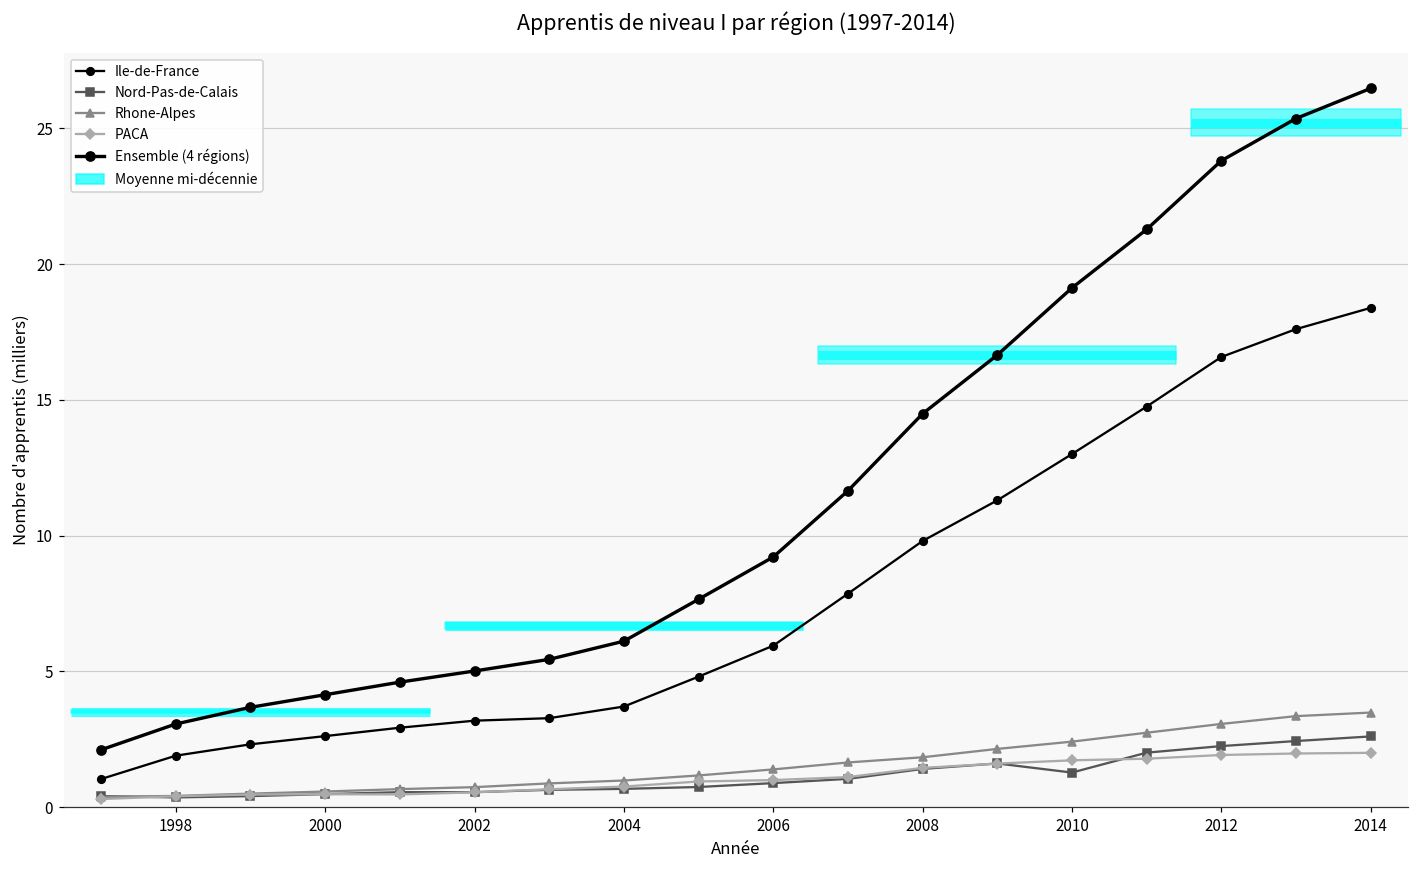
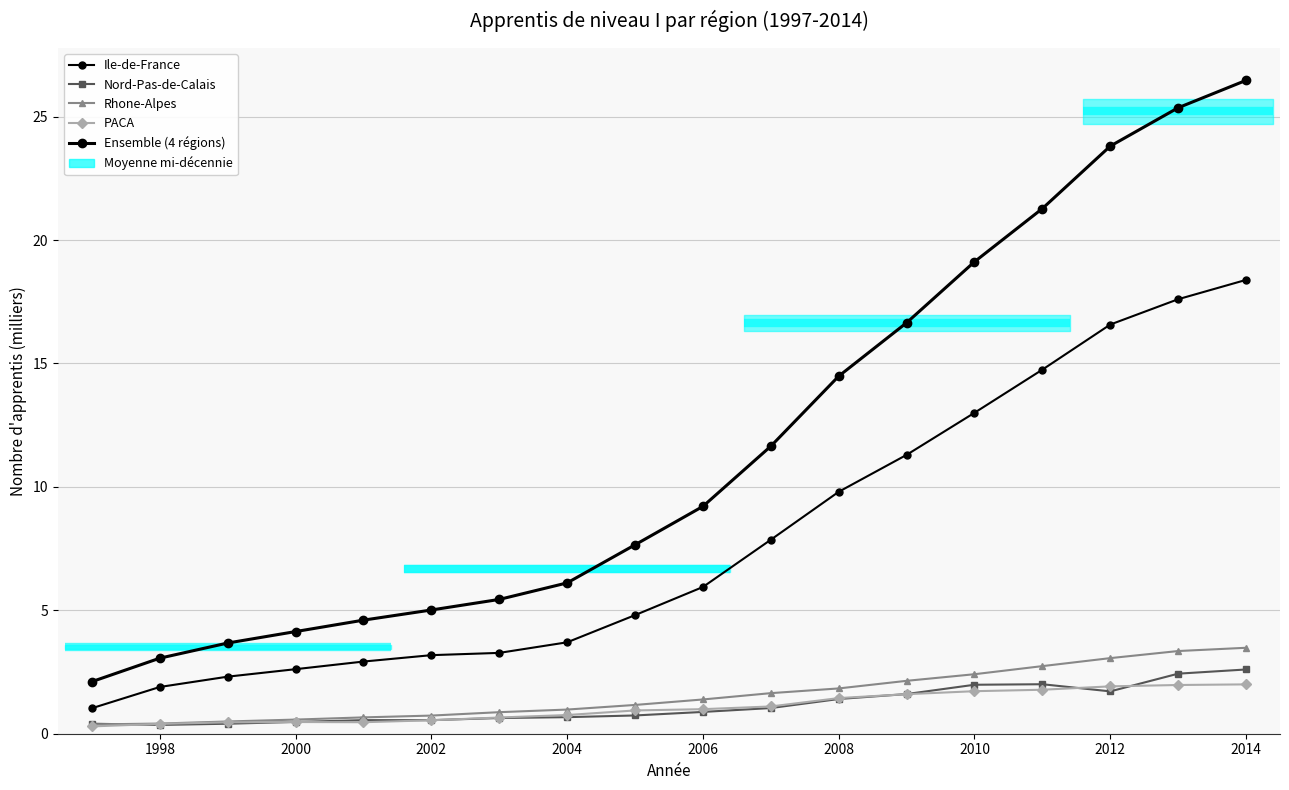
  {
    "Nord-Pas-de-Calais": {
      "2006": 0.9,
-     "2010": 1.3,
-     "2012": 2.2,
+     "2010": 2.0,
+     "2012": 1.7,
      "2014": 2.6
    }
  }
